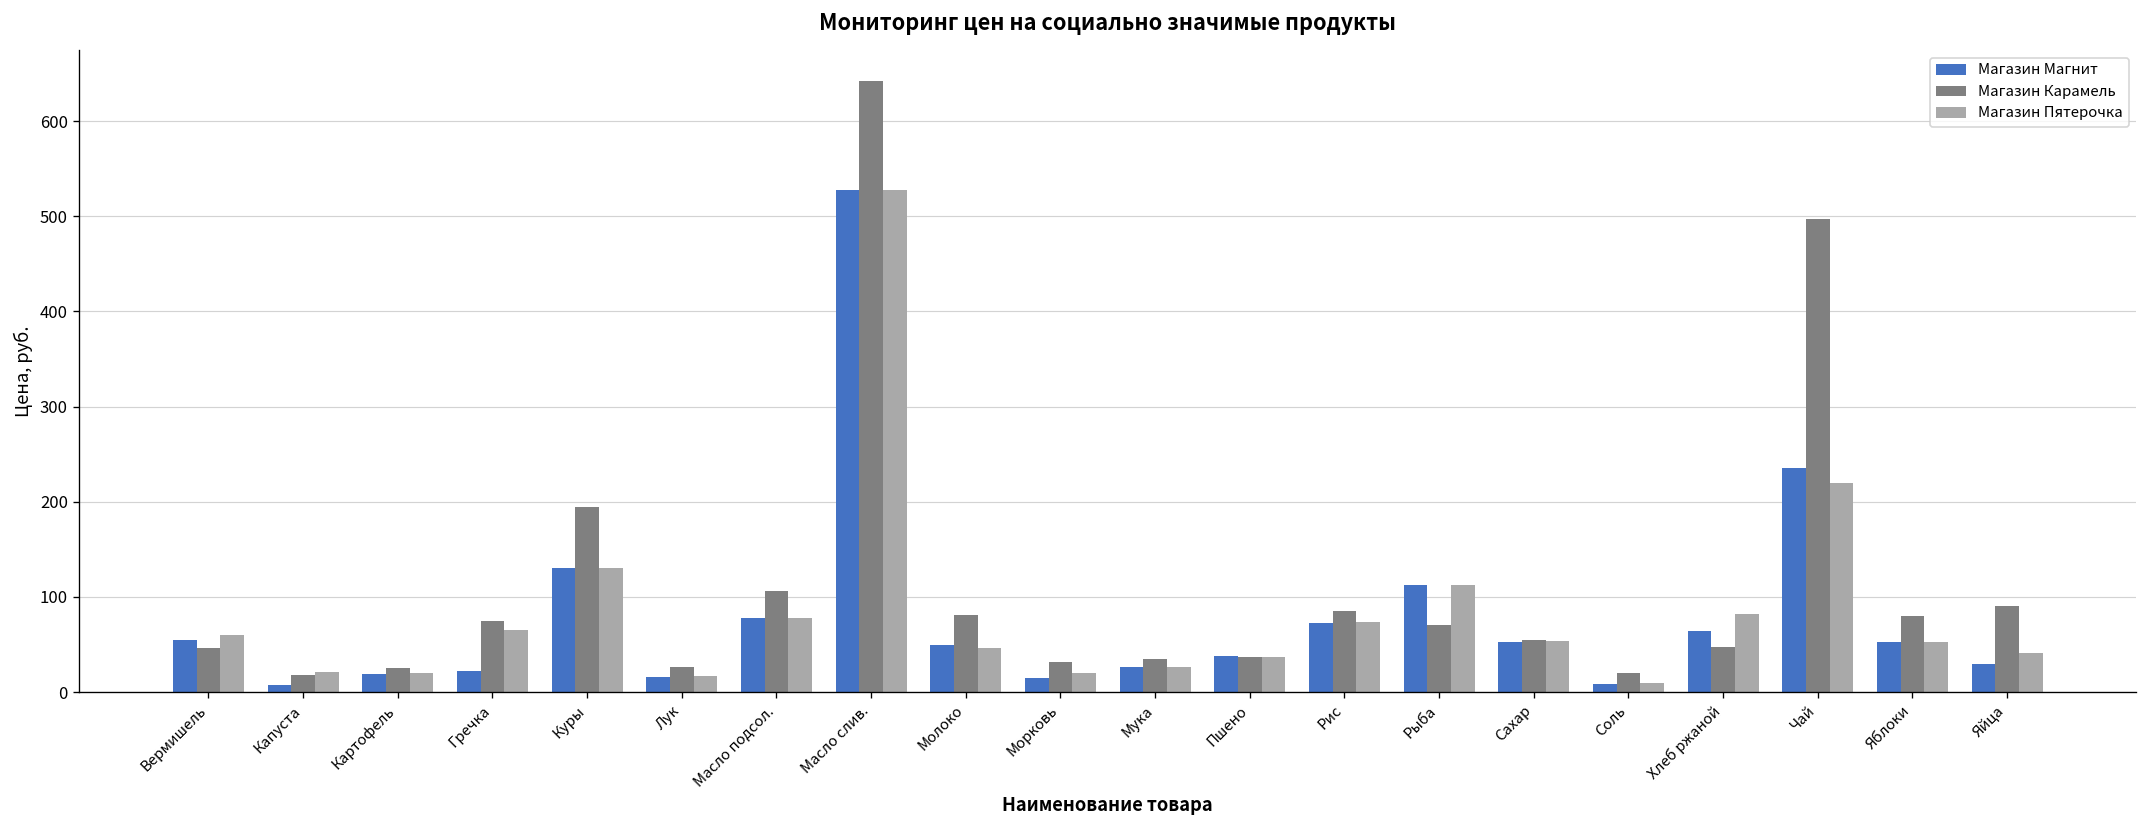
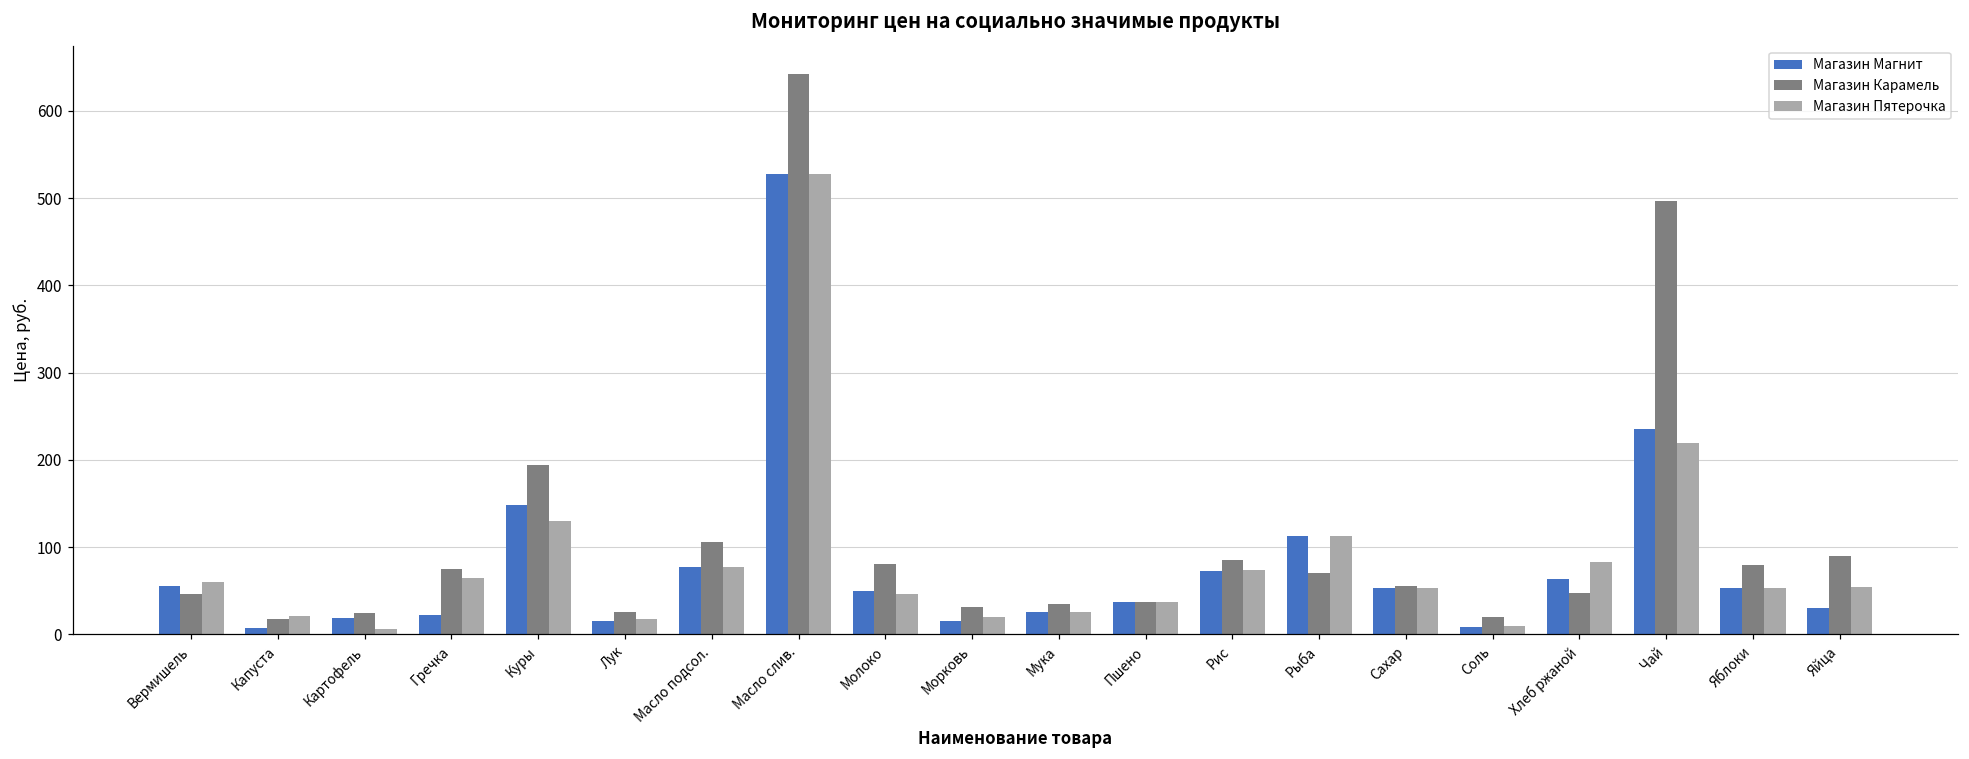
  {
    "Магазин Магнит": {
      "Вермишель": 50,
      "Капуста": 10,
      "Картофель": 20,
      "Гречка": 20,
-     "Куры": 130,
+     "Куры": 150,
      "Лук": 20,
      "Масло подсол.": 80,
      "Масло слив.": 530,
      "Молоко": 50,
      "Морковь": 20,
      "Мука": 30,
      "Пшено": 40,
      "Рис": 70,
      "Рыба": 110,
      "Сахар": 50,
      "Соль": 10,
      "Хлеб ржаной": 60,
      "Чай": 240,
      "Яблоки": 50,
      "Яйца": 30
    },
    "Магазин Карамель": {
      "Вермишель": 50,
      "Капуста": 20,
      "Картофель": 30,
      "Гречка": 80,
      "Куры": 190,
      "Лук": 30,
      "Масло подсол.": 110,
      "Масло слив.": 640,
      "Молоко": 80,
      "Морковь": 30,
      "Мука": 40,
      "Пшено": 40,
      "Рис": 90,
      "Рыба": 70,
      "Сахар": 60,
      "Соль": 20,
      "Хлеб ржаной": 50,
      "Чай": 500,
      "Яблоки": 80,
      "Яйца": 90
    },
    "Магазин Пятерочка": {
      "Вермишель": 60,
      "Капуста": 20,
-     "Картофель": 20,
+     "Картофель": 10,
      "Гречка": 60,
      "Куры": 130,
      "Лук": 20,
      "Масло подсол.": 80,
      "Масло слив.": 530,
      "Молоко": 50,
      "Морковь": 20,
      "Мука": 30,
      "Пшено": 40,
      "Рис": 70,
      "Рыба": 110,
      "Сахар": 50,
      "Соль": 10,
      "Хлеб ржаной": 80,
      "Чай": 220,
      "Яблоки": 50,
-     "Яйца": 40
+     "Яйца": 50
    }
  }
